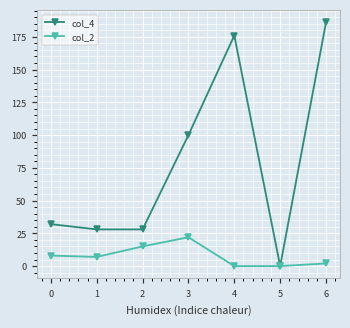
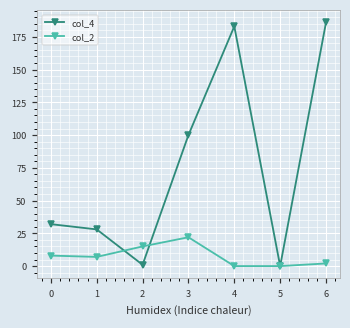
  {
    "col_4": {
      "0": 32,
      "1": 28,
-     "2": 28,
+     "2": 1,
      "3": 100,
-     "4": 176,
+     "4": 183,
      "6": 186
    },
    "col_2": {
      "0": 8,
      "1": 7,
      "2": 15,
      "3": 22,
      "4": 0,
      "6": 2
    }
  }
